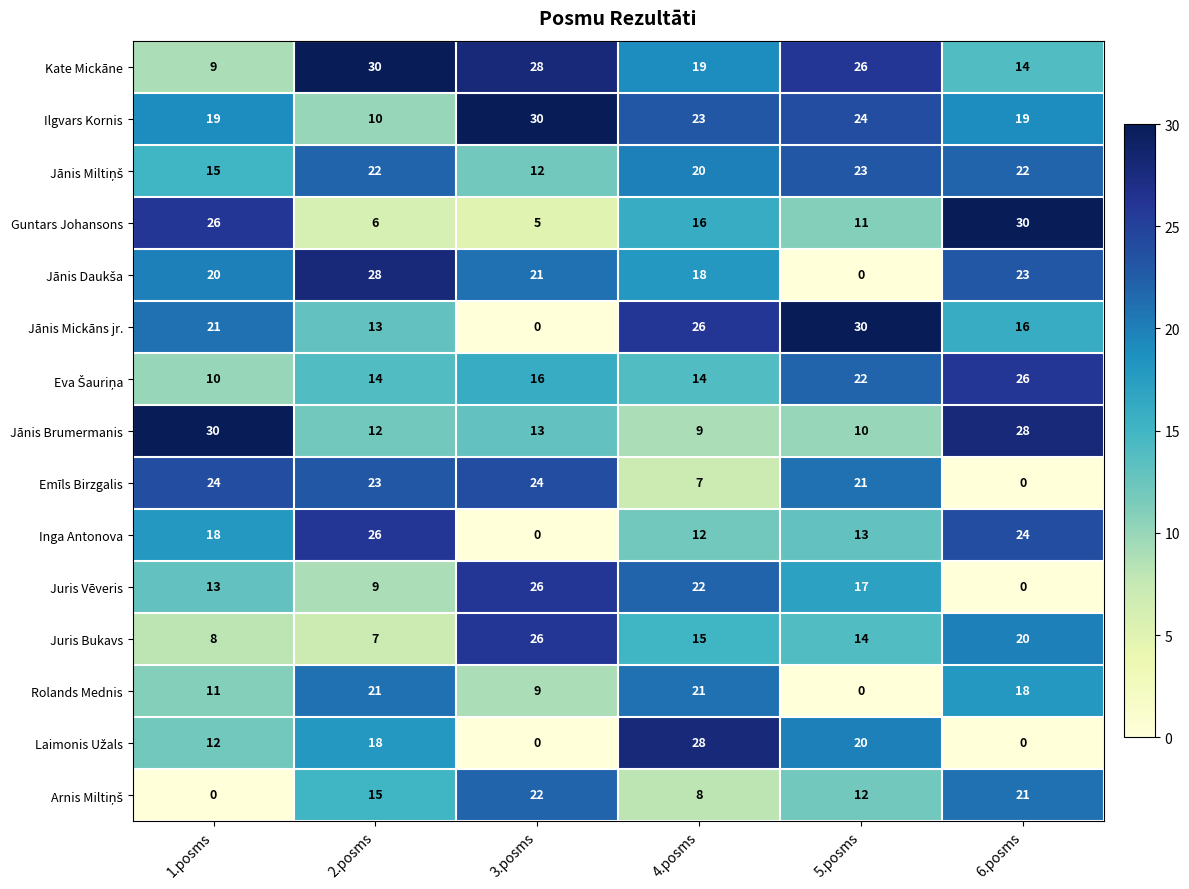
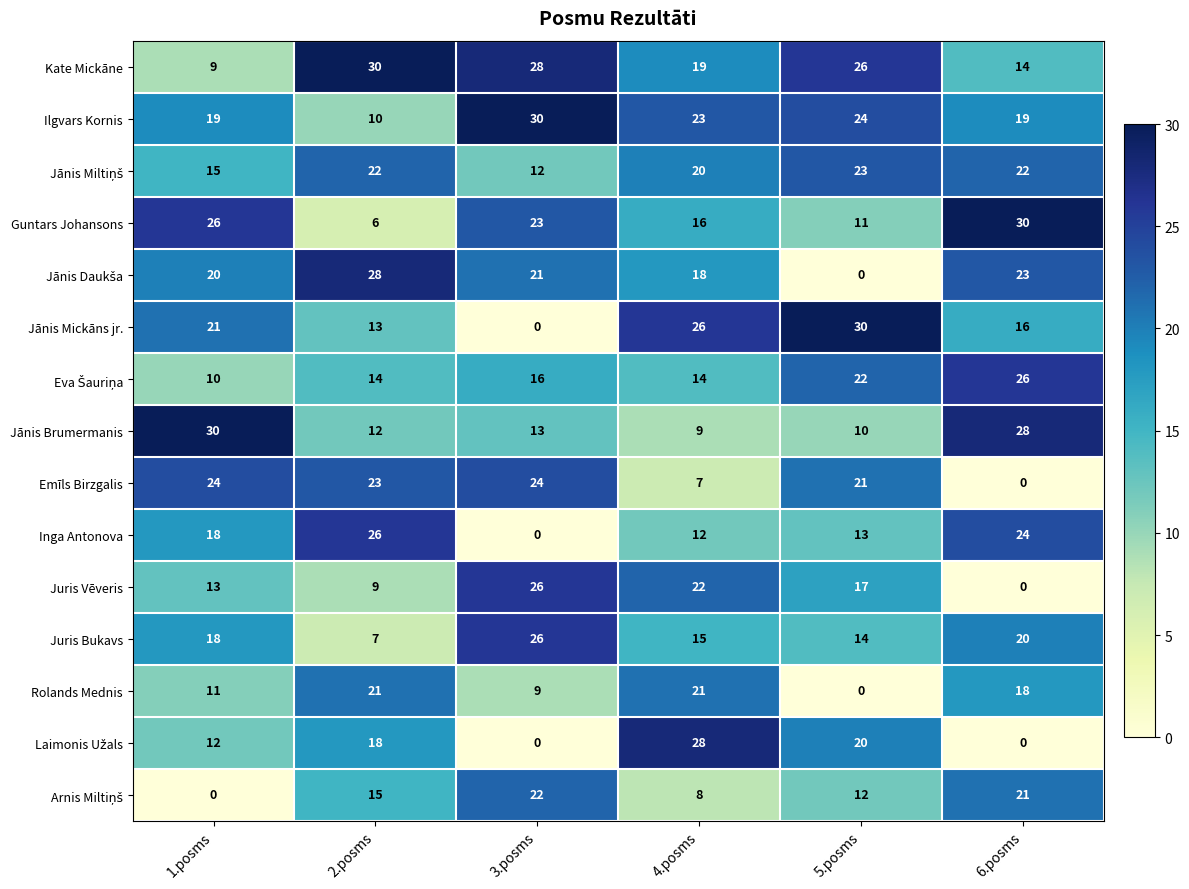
  {
    "Kate Mickāne": {
      "1.posms": 9,
      "2.posms": 30,
      "3.posms": 28,
      "4.posms": 19,
      "5.posms": 26,
      "6.posms": 14
    },
    "Ilgvars Kornis": {
      "1.posms": 19,
      "2.posms": 10,
      "3.posms": 30,
      "4.posms": 23,
      "5.posms": 24,
      "6.posms": 19
    },
    "Jānis Miltiņš": {
      "1.posms": 15,
      "2.posms": 22,
      "3.posms": 12,
      "4.posms": 20,
      "5.posms": 23,
      "6.posms": 22
    },
    "Guntars Johansons": {
      "1.posms": 26,
      "2.posms": 6,
-     "3.posms": 5,
+     "3.posms": 23,
      "4.posms": 16,
      "5.posms": 11,
      "6.posms": 30
    },
    "Jānis Daukša": {
      "1.posms": 20,
      "2.posms": 28,
      "3.posms": 21,
      "4.posms": 18,
      "5.posms": 0,
      "6.posms": 23
    },
    "Jānis Mickāns jr.": {
      "1.posms": 21,
      "2.posms": 13,
      "3.posms": 0,
      "4.posms": 26,
      "5.posms": 30,
      "6.posms": 16
    },
    "Eva Šauriņa": {
      "1.posms": 10,
      "2.posms": 14,
      "3.posms": 16,
      "4.posms": 14,
      "5.posms": 22,
      "6.posms": 26
    },
    "Jānis Brumermanis": {
      "1.posms": 30,
      "2.posms": 12,
      "3.posms": 13,
      "4.posms": 9,
      "5.posms": 10,
      "6.posms": 28
    },
    "Emīls Birzgalis": {
      "1.posms": 24,
      "2.posms": 23,
      "3.posms": 24,
      "4.posms": 7,
      "5.posms": 21,
      "6.posms": 0
    },
    "Inga Antonova": {
      "1.posms": 18,
      "2.posms": 26,
      "3.posms": 0,
      "4.posms": 12,
      "5.posms": 13,
      "6.posms": 24
    },
    "Juris Vēveris": {
      "1.posms": 13,
      "2.posms": 9,
      "3.posms": 26,
      "4.posms": 22,
      "5.posms": 17,
      "6.posms": 0
    },
    "Juris Bukavs": {
-     "1.posms": 8,
+     "1.posms": 18,
      "2.posms": 7,
      "3.posms": 26,
      "4.posms": 15,
      "5.posms": 14,
      "6.posms": 20
    },
    "Rolands Mednis": {
      "1.posms": 11,
      "2.posms": 21,
      "3.posms": 9,
      "4.posms": 21,
      "5.posms": 0,
      "6.posms": 18
    },
    "Laimonis Užals": {
      "1.posms": 12,
      "2.posms": 18,
      "3.posms": 0,
      "4.posms": 28,
      "5.posms": 20,
      "6.posms": 0
    },
    "Arnis Miltiņš": {
      "1.posms": 0,
      "2.posms": 15,
      "3.posms": 22,
      "4.posms": 8,
      "5.posms": 12,
      "6.posms": 21
    }
  }
